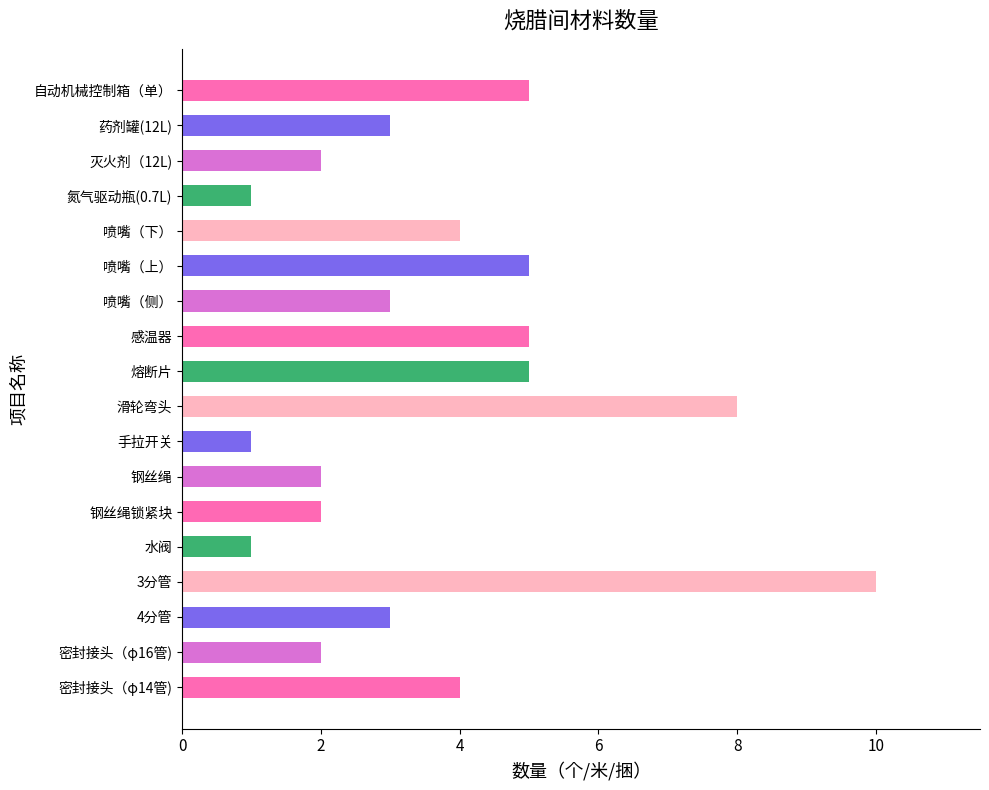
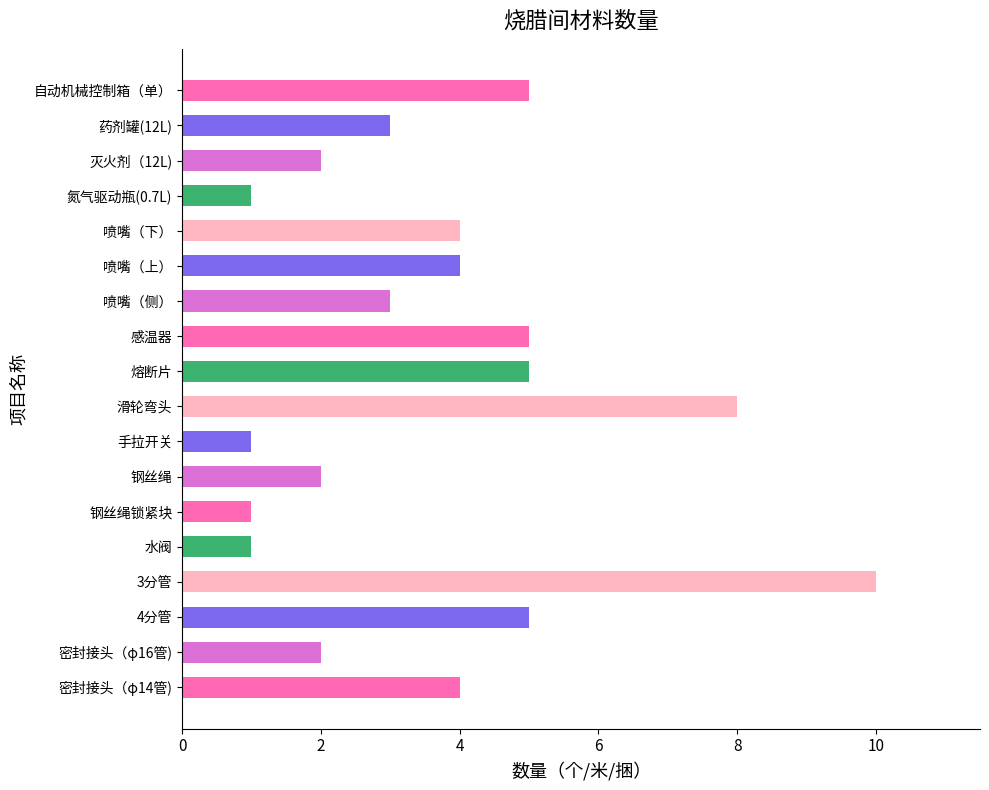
  {
    "自动机械控制箱（单）": 5,
    "药剂罐(12L)": 3,
    "灭火剂（12L)": 2,
    "氮气驱动瓶(0.7L)": 1,
    "喷嘴（下）": 4,
-   "喷嘴（上）": 5,
+   "喷嘴（上）": 4,
    "喷嘴（侧）": 3,
    "感温器": 5,
    "熔断片": 5,
    "滑轮弯头": 8,
    "手拉开关": 1,
    "钢丝绳": 2,
-   "钢丝绳锁紧块": 2,
+   "钢丝绳锁紧块": 1,
    "水阀": 1,
    "3分管": 10,
-   "4分管": 3,
+   "4分管": 5,
    "密封接头（φ16管)": 2,
    "密封接头（φ14管)": 4
  }
